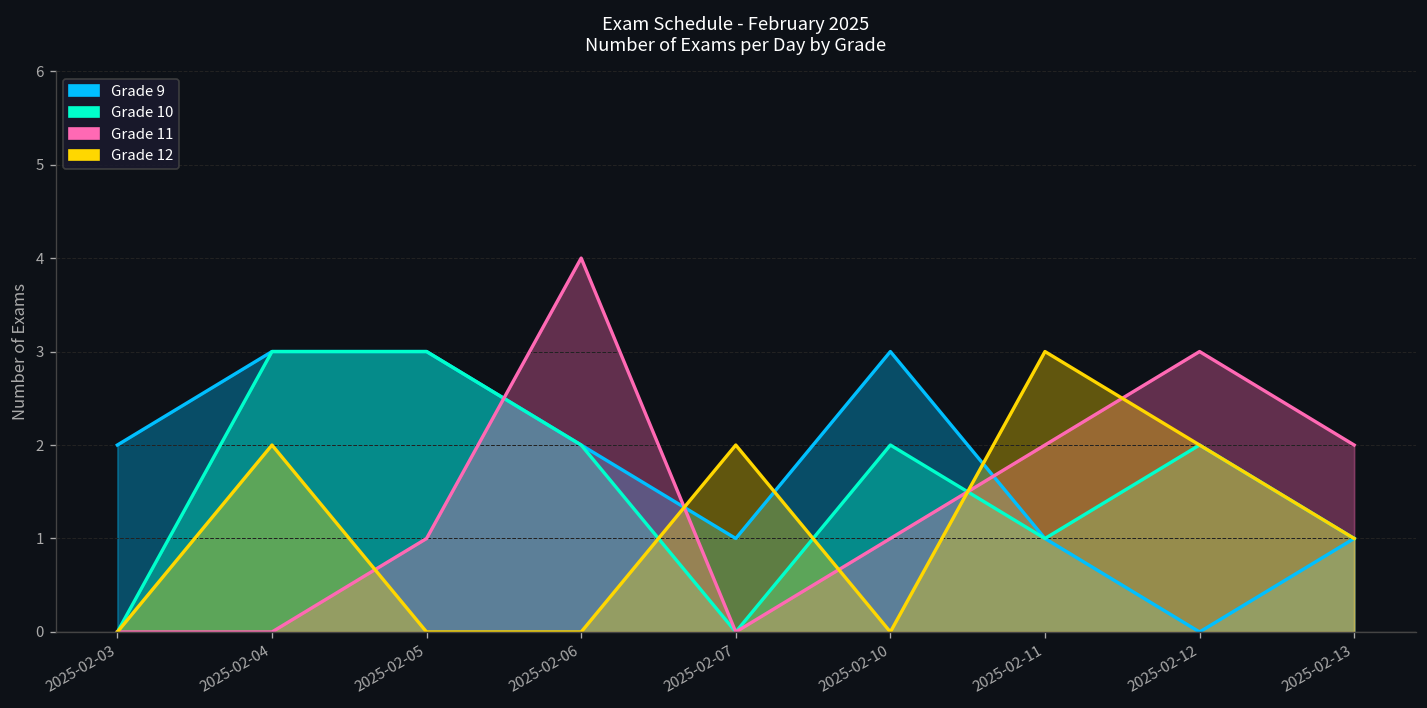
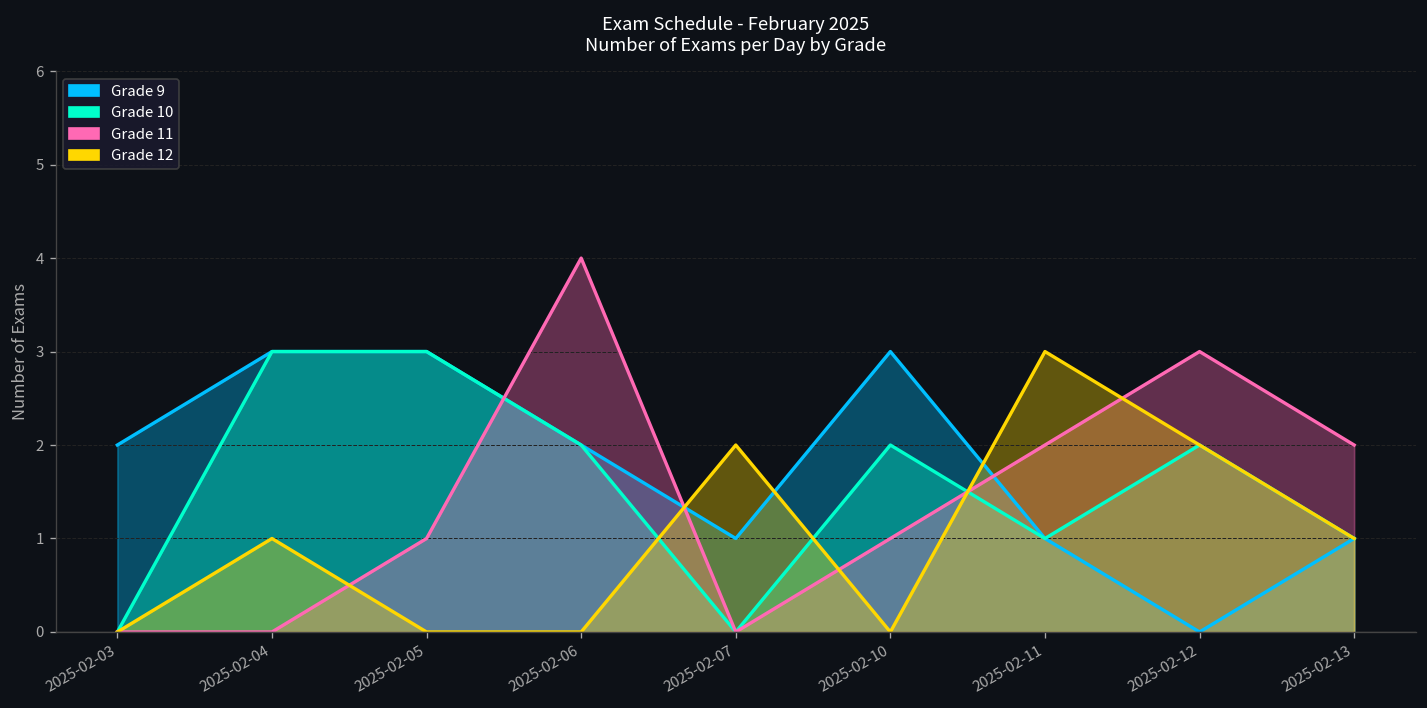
  {
    "Grade 11": {
      "2025-02-04": 0,
      "2025-02-05": 1,
      "2025-02-06": 4,
      "2025-02-10": 1,
      "2025-02-11": 2,
      "2025-02-12": 3,
      "2025-02-13": 2
    },
    "Grade 12": {
-     "2025-02-04": 2,
+     "2025-02-04": 1,
      "2025-02-05": 0,
      "2025-02-06": 0,
      "2025-02-07": 2,
      "2025-02-10": 0,
      "2025-02-11": 3
    }
  }
